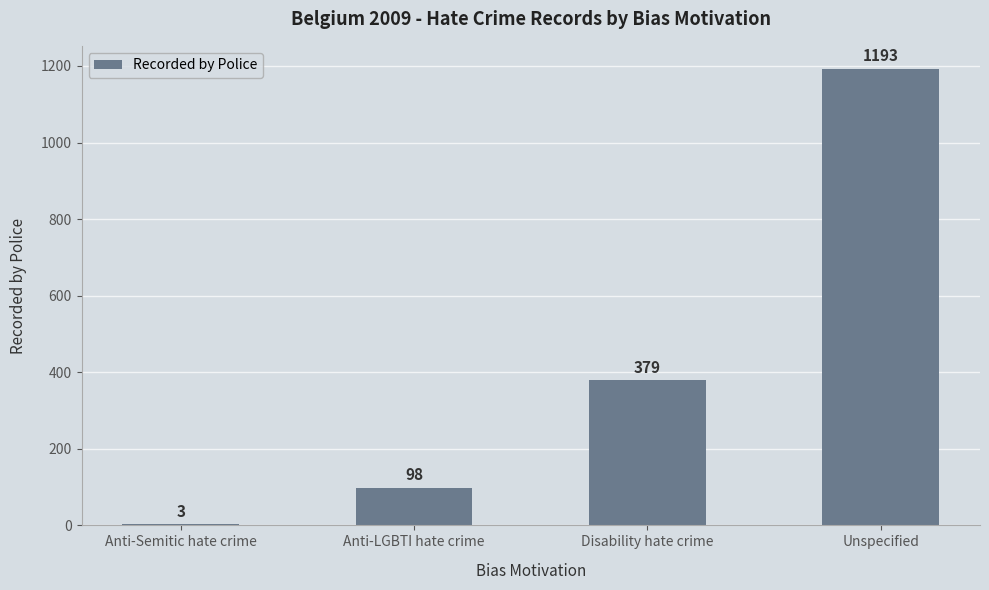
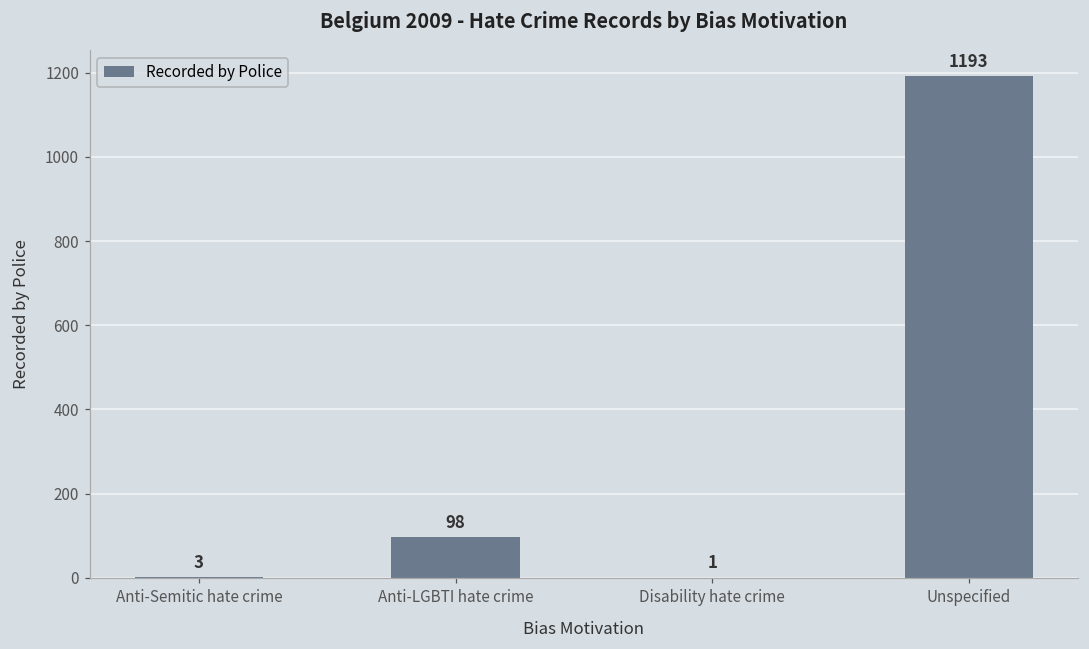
  {
    "Anti-Semitic hate crime": 3,
    "Anti-LGBTI hate crime": 98,
-   "Disability hate crime": 379,
+   "Disability hate crime": 1,
    "Unspecified": 1193
  }
